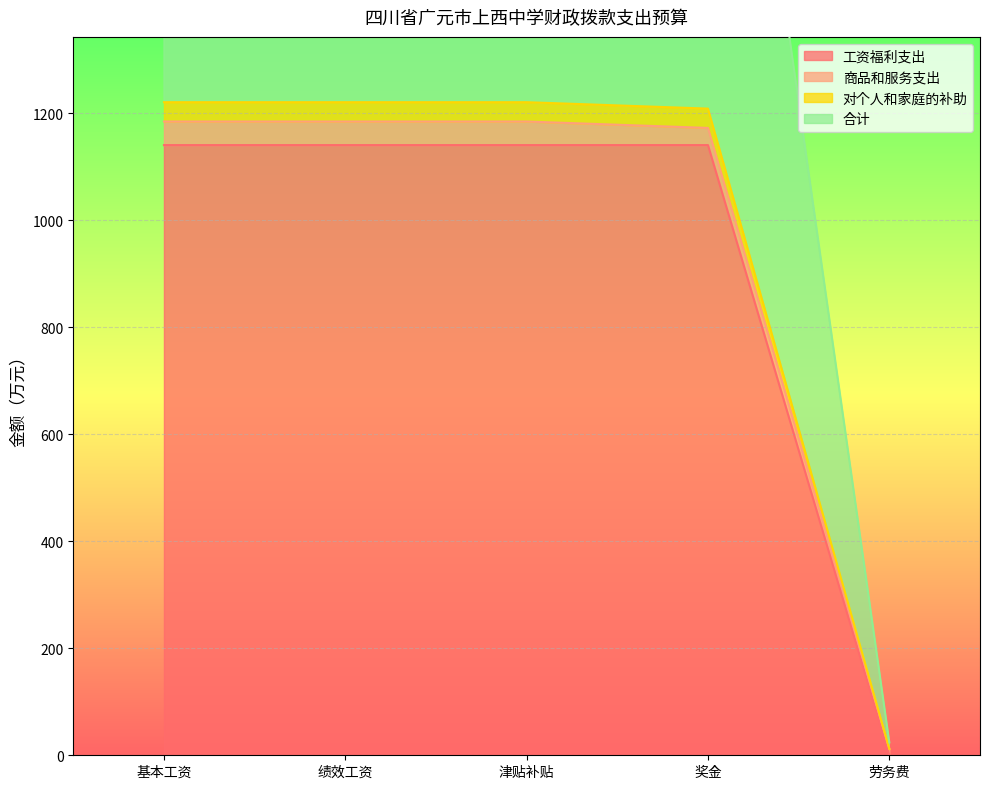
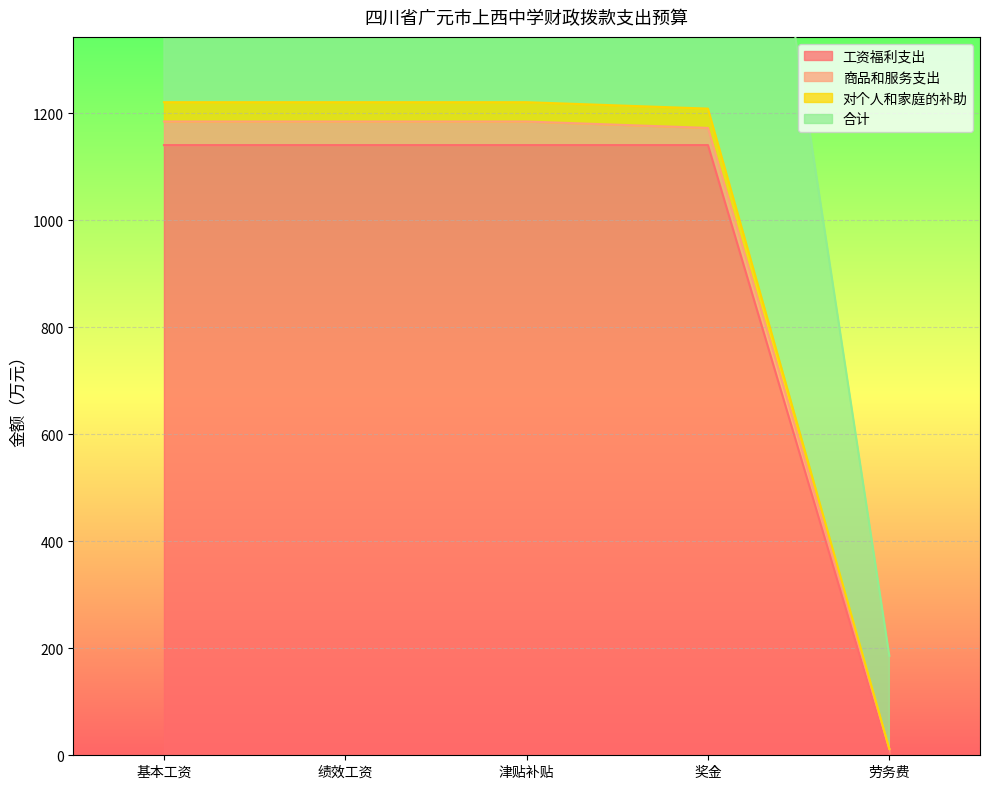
  {
    "对个人和家庭的补助": {
      "基本工资": 1220,
      "绩效工资": 1220,
      "津贴补贴": 1220,
      "奖金": 1210
    },
    "合计": {
-     "劳务费": 10
+     "劳务费": 170
    }
  }
